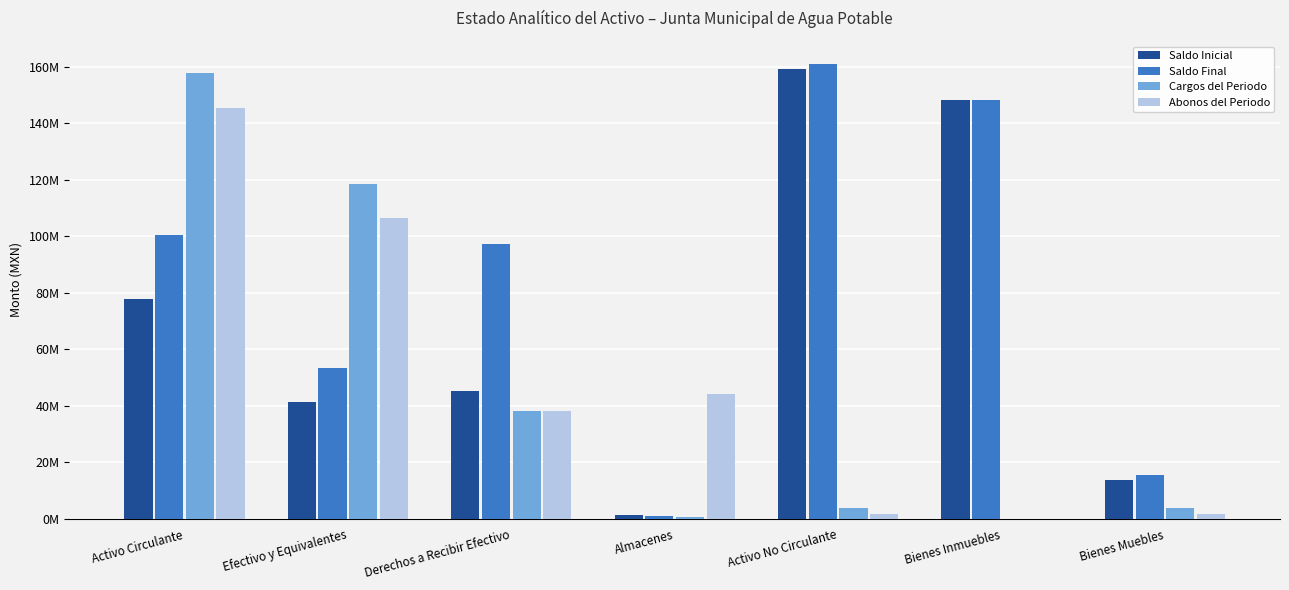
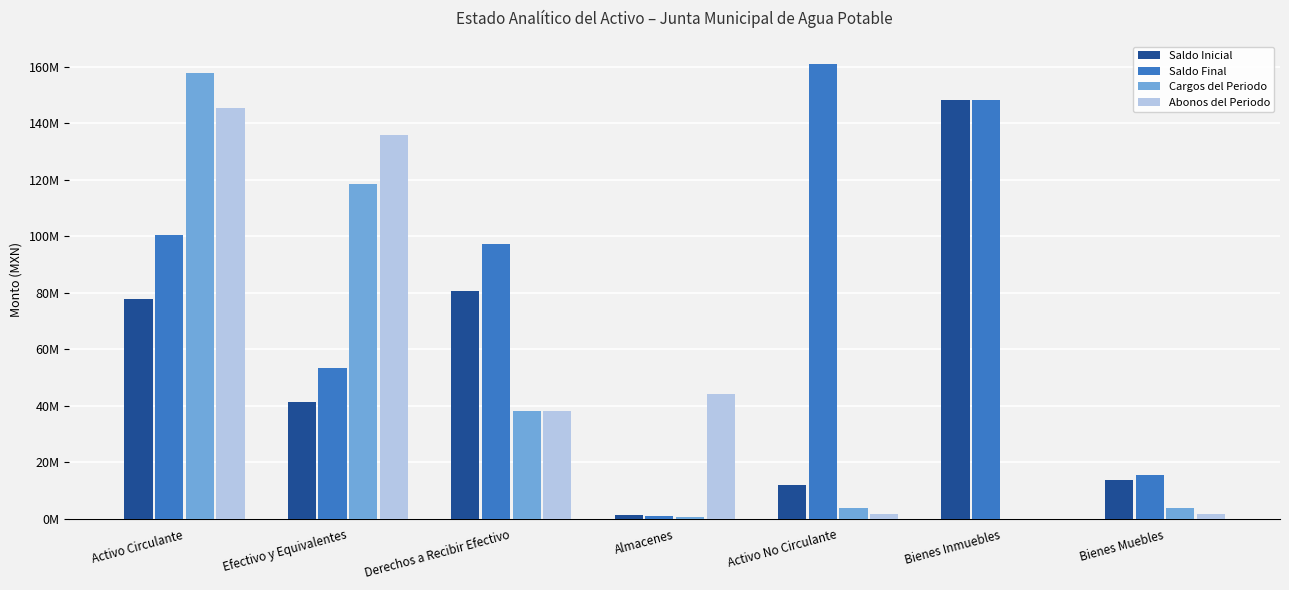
  {
    "Saldo Inicial": {
      "Activo Circulante": 78000000,
      "Efectivo y Equivalentes": 41000000,
-     "Derechos a Recibir Efectivo": 45000000,
+     "Derechos a Recibir Efectivo": 81000000,
      "Almacenes": 1000000,
-     "Activo No Circulante": 159000000,
+     "Activo No Circulante": 12000000,
      "Bienes Inmuebles": 148000000,
      "Bienes Muebles": 14000000
    },
    "Saldo Final": {
      "Activo Circulante": 101000000,
      "Efectivo y Equivalentes": 53000000,
      "Derechos a Recibir Efectivo": 97000000,
      "Almacenes": 1000000,
      "Activo No Circulante": 161000000,
      "Bienes Inmuebles": 148000000,
      "Bienes Muebles": 16000000
    },
    "Cargos del Periodo": {
      "Activo Circulante": 158000000,
      "Efectivo y Equivalentes": 119000000,
      "Derechos a Recibir Efectivo": 38000000,
      "Activo No Circulante": 4000000,
      "Bienes Inmuebles": 0,
      "Bienes Muebles": 4000000
    },
    "Abonos del Periodo": {
      "Activo Circulante": 146000000,
-     "Efectivo y Equivalentes": 107000000,
+     "Efectivo y Equivalentes": 136000000,
      "Derechos a Recibir Efectivo": 38000000,
      "Almacenes": 44000000,
      "Activo No Circulante": 2000000,
      "Bienes Inmuebles": 0,
      "Bienes Muebles": 2000000
    }
  }
